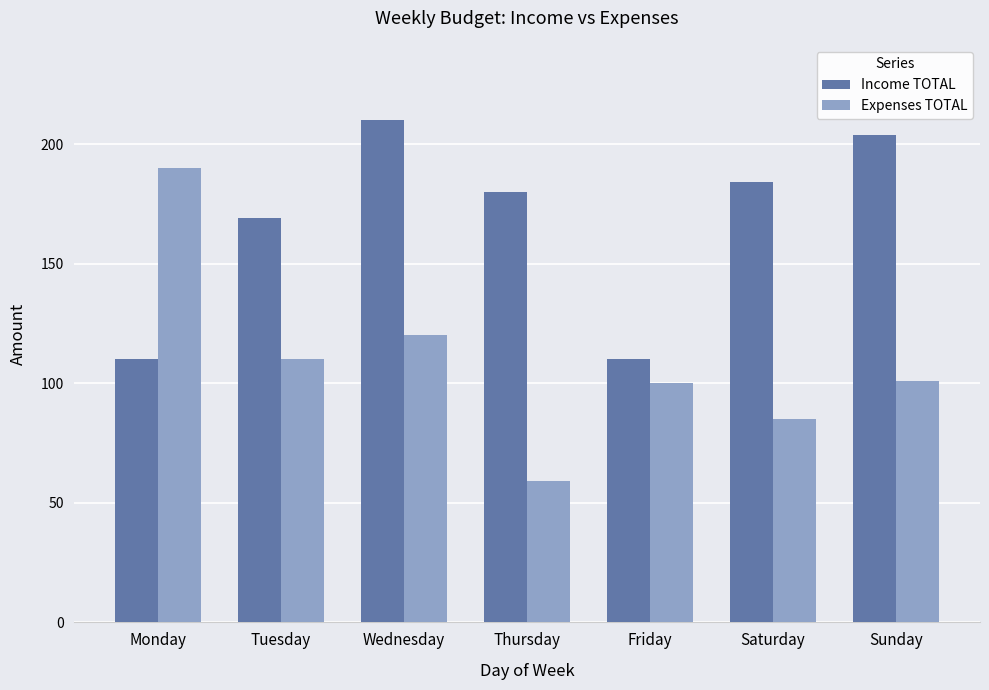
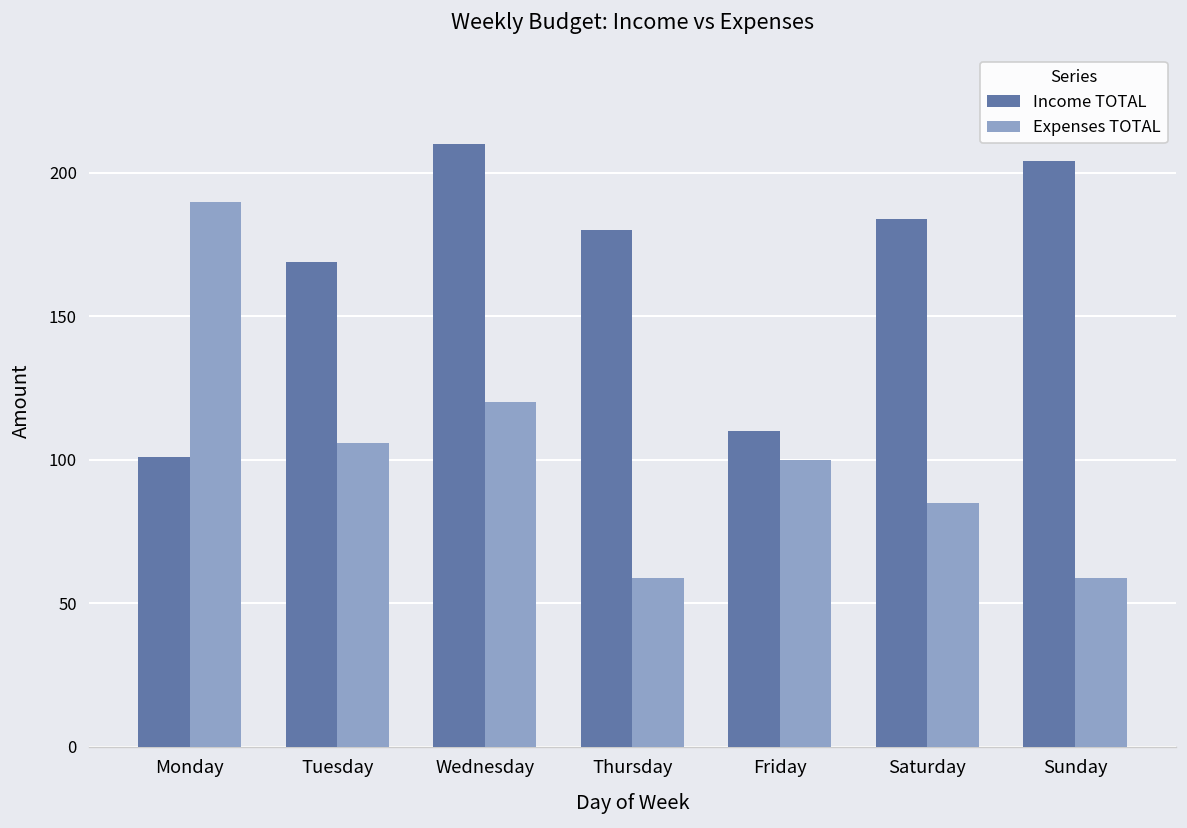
  {
    "Income TOTAL": {
-     "Monday": 110,
+     "Monday": 101,
      "Tuesday": 169,
      "Wednesday": 210,
      "Thursday": 180,
      "Friday": 110,
      "Saturday": 184,
      "Sunday": 204
    },
    "Expenses TOTAL": {
      "Monday": 190,
-     "Tuesday": 110,
+     "Tuesday": 106,
      "Wednesday": 120,
      "Thursday": 59,
      "Friday": 100,
      "Saturday": 85,
-     "Sunday": 101
+     "Sunday": 59
    }
  }
